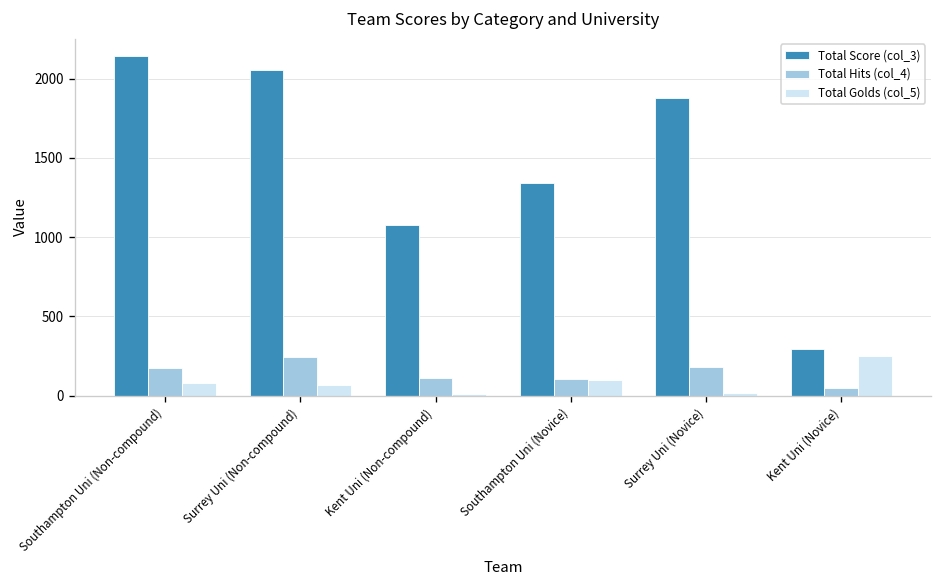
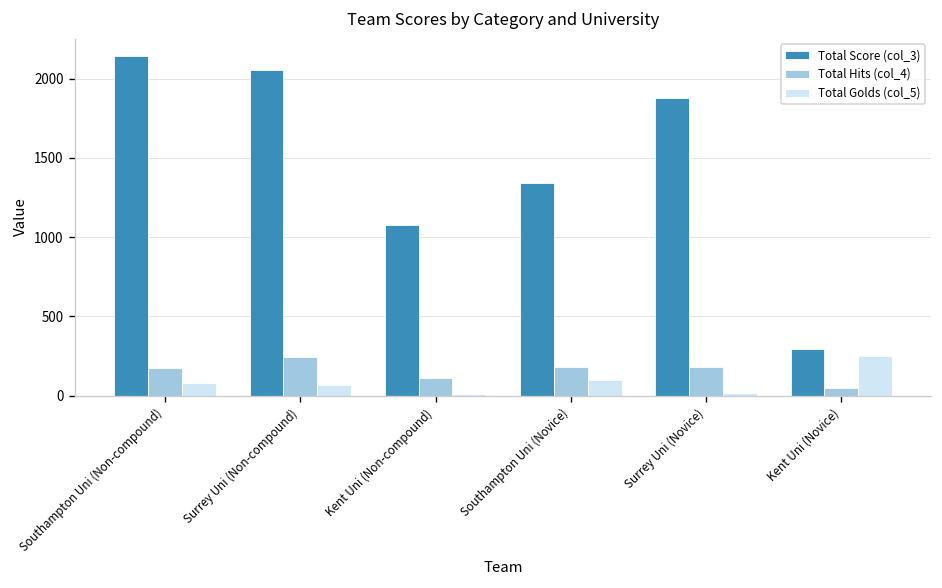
  {
    "Total Score (col_3)": {
      "Southampton Uni (Non-compound)": 2150,
      "Surrey Uni (Non-compound)": 2050,
      "Kent Uni (Non-compound)": 1070,
      "Southampton Uni (Novice)": 1340,
      "Surrey Uni (Novice)": 1880,
      "Kent Uni (Novice)": 300
    },
    "Total Hits (col_4)": {
      "Southampton Uni (Non-compound)": 170,
      "Surrey Uni (Non-compound)": 240,
      "Kent Uni (Non-compound)": 110,
-     "Southampton Uni (Novice)": 110,
+     "Southampton Uni (Novice)": 180,
      "Surrey Uni (Novice)": 180,
      "Kent Uni (Novice)": 50
    },
    "Total Golds (col_5)": {
      "Southampton Uni (Non-compound)": 80,
      "Surrey Uni (Non-compound)": 70,
      "Southampton Uni (Novice)": 100,
      "Kent Uni (Novice)": 250
    }
  }
